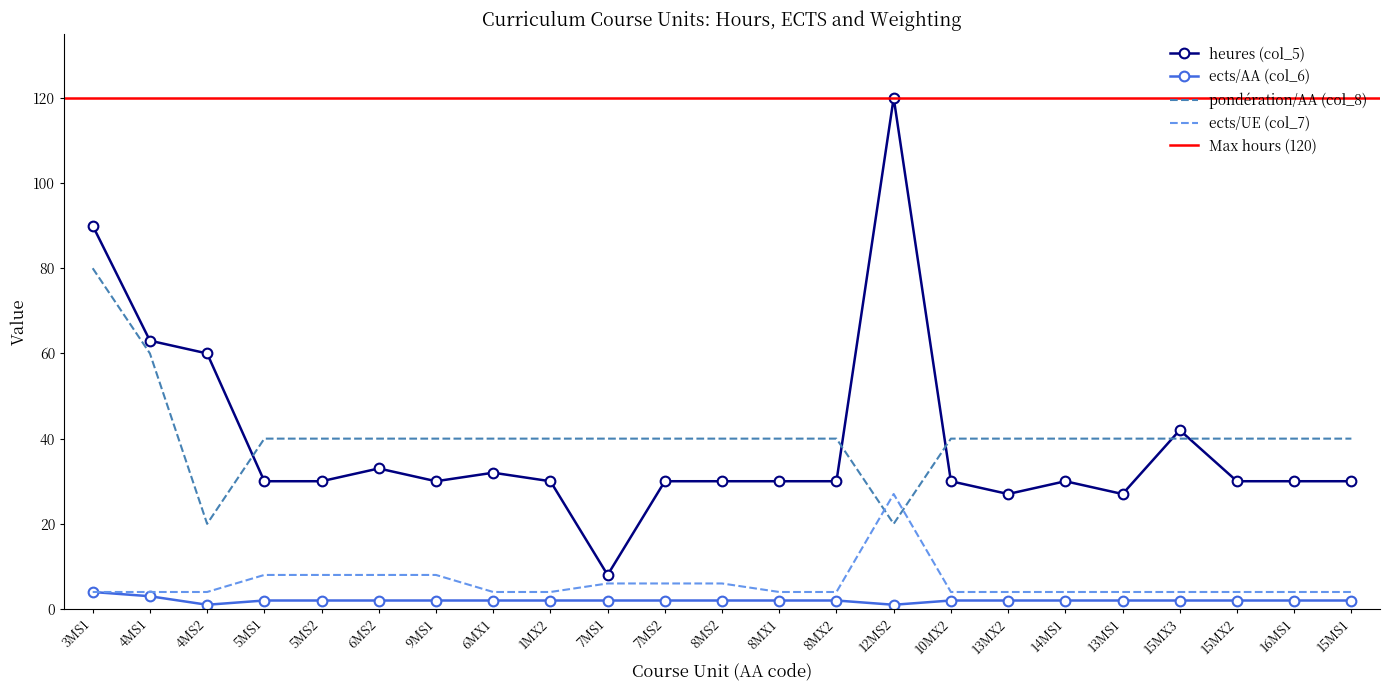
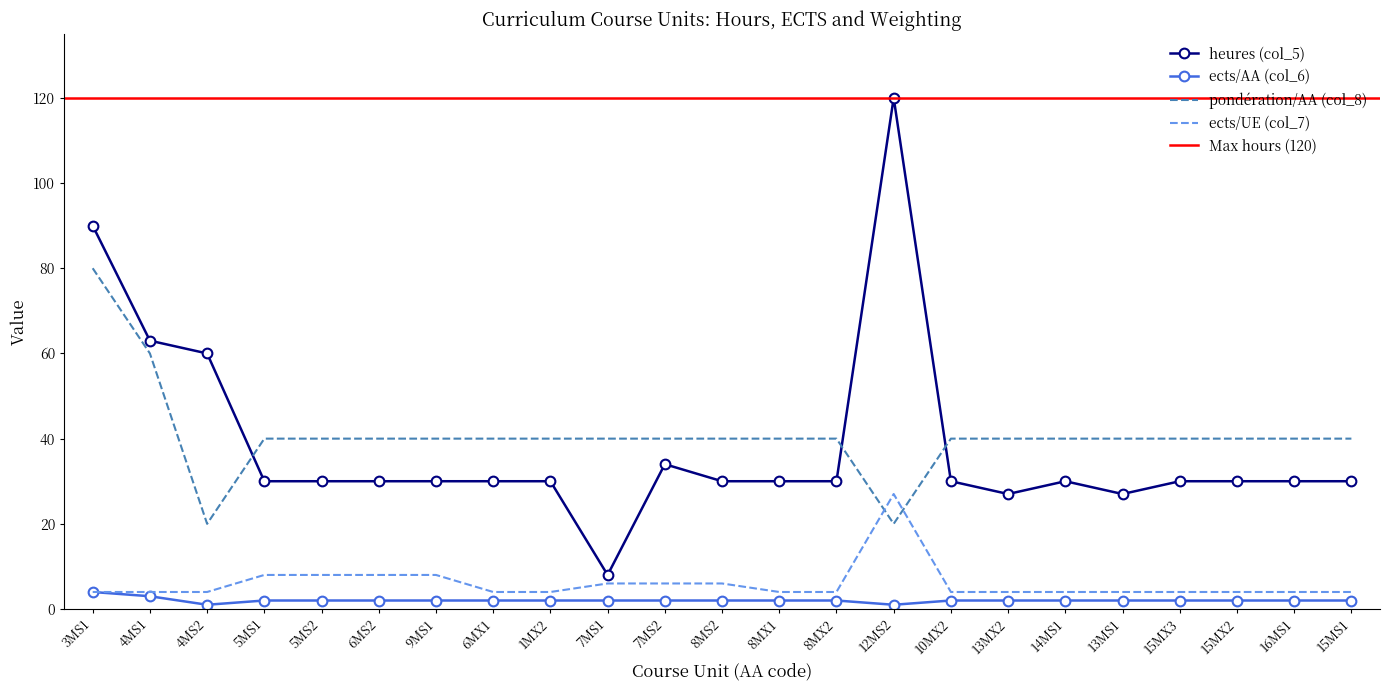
  {
    "heures (col_5)": {
      "3MS1": 90,
      "4MS1": 63,
      "4MS2": 60,
      "5MS1": 30,
      "5MS2": 30,
-     "6MS2": 33,
+     "6MS2": 30,
      "9MS1": 30,
-     "6MX1": 32,
+     "6MX1": 30,
      "1MX2": 30,
      "7MS1": 8,
-     "7MS2": 30,
+     "7MS2": 34,
      "8MS2": 30,
      "8MX1": 30,
      "8MX2": 30,
      "12MS2": 120,
      "10MX2": 30,
      "13MX2": 27,
      "14MS1": 30,
      "13MS1": 27,
-     "15MX3": 42,
+     "15MX3": 30,
      "15MX2": 30,
      "16MS1": 30,
      "15MS1": 30
    }
  }
